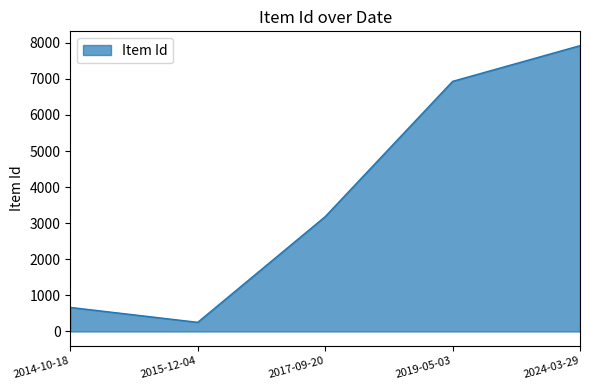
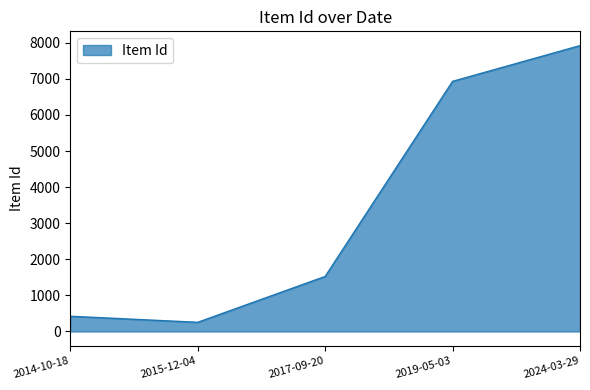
  {
-   "2014-10-18": 700,
+   "2014-10-18": 400,
    "2015-12-04": 300,
-   "2017-09-20": 3200,
+   "2017-09-20": 1500,
    "2019-05-03": 6900,
    "2024-03-29": 7900
  }
